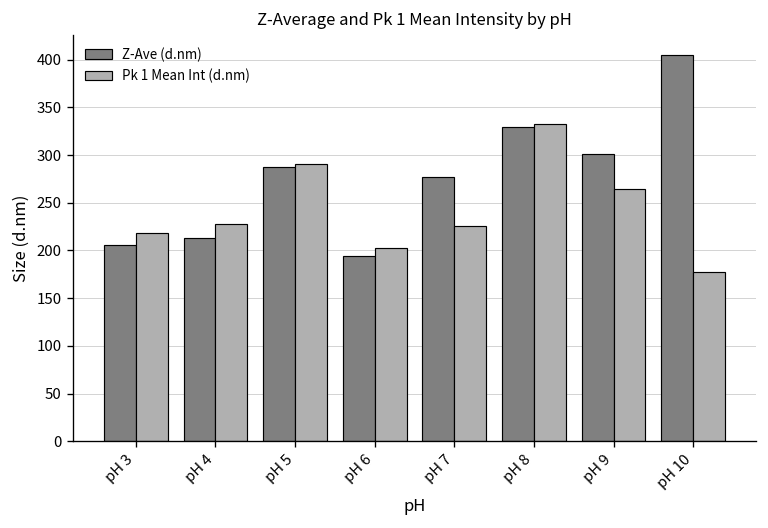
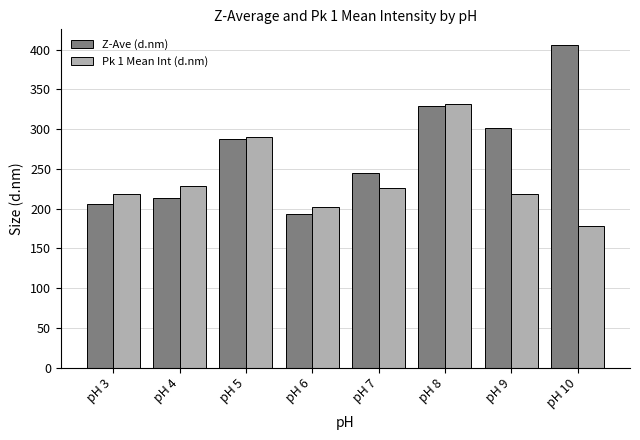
  {
    "Z-Ave (d.nm)": {
      "pH 3": 210,
      "pH 4": 210,
      "pH 5": 290,
      "pH 6": 190,
-     "pH 7": 280,
+     "pH 7": 240,
      "pH 8": 330,
      "pH 9": 300,
      "pH 10": 410
    },
    "Pk 1 Mean Int (d.nm)": {
      "pH 3": 220,
      "pH 4": 230,
      "pH 5": 290,
      "pH 6": 200,
      "pH 7": 230,
      "pH 8": 330,
-     "pH 9": 260,
+     "pH 9": 220,
      "pH 10": 180
    }
  }
